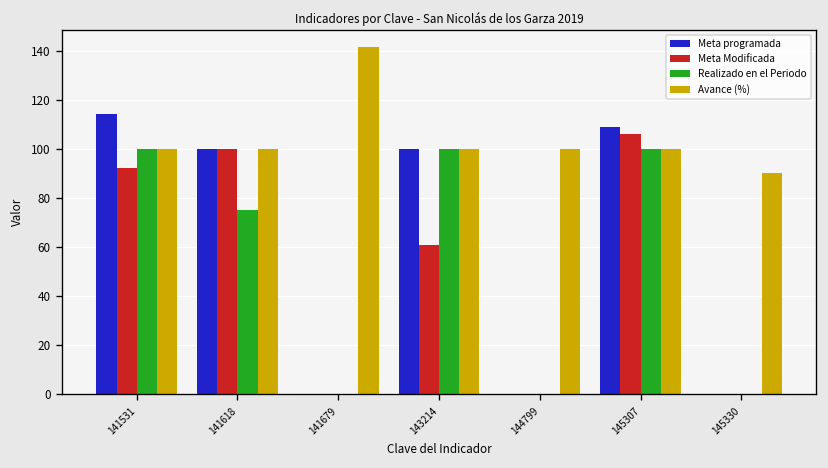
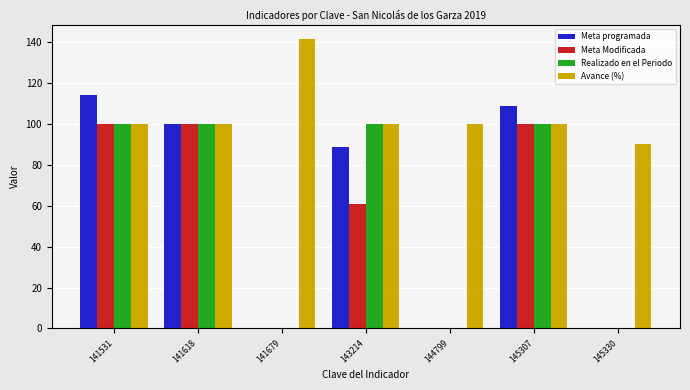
  {
    "Meta programada": {
      "141531": 114,
      "141618": 100,
-     "143214": 100,
+     "143214": 89,
      "144799": 0,
      "145307": 109,
      "145330": 0
    },
    "Meta Modificada": {
-     "141531": 92,
+     "141531": 100,
      "141618": 100,
      "143214": 61,
      "144799": 0,
-     "145307": 106,
+     "145307": 100,
      "145330": 0
    },
    "Realizado en el Periodo": {
      "141531": 100,
-     "141618": 75,
+     "141618": 100,
      "143214": 100,
      "144799": 0,
      "145307": 100,
      "145330": 0
    },
    "Avance (%)": {
      "141531": 100,
      "141618": 100,
      "141679": 141,
      "143214": 100,
      "144799": 100,
      "145307": 100,
      "145330": 90
    }
  }
